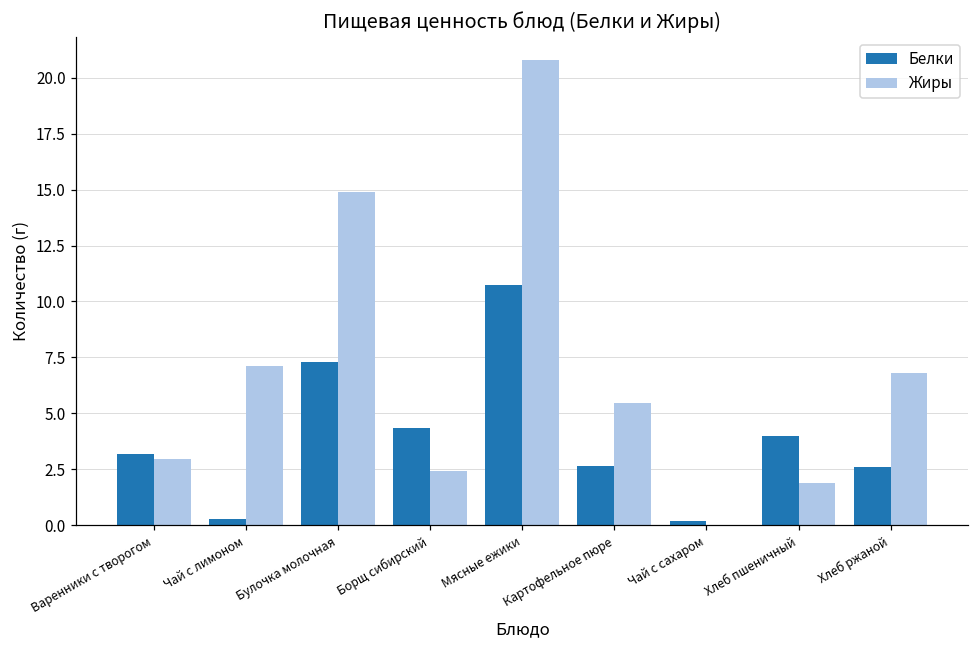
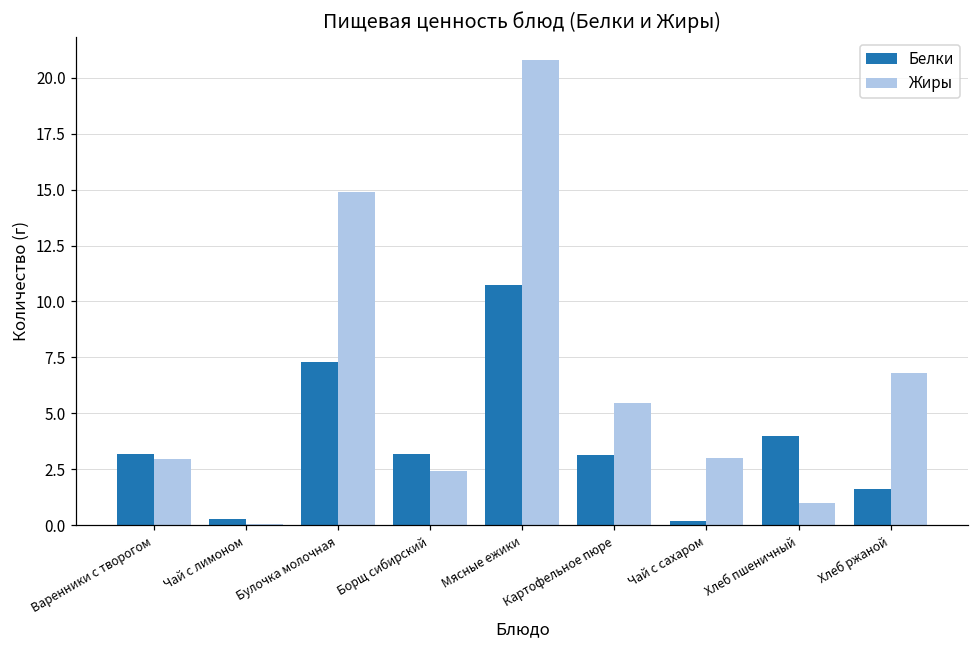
  {
    "Белки": {
      "Варенники с творогом": 3.2,
      "Чай с лимоном": 0.3,
      "Булочка молочная": 7.3,
-     "Борщ сибирский": 4.3,
+     "Борщ сибирский": 3.2,
      "Мясные ежики": 10.7,
-     "Картофельное пюре": 2.7,
+     "Картофельное пюре": 3.2,
      "Чай с сахаром": 0.2,
      "Хлеб пшеничный": 4.0,
-     "Хлеб ржаной": 2.6
+     "Хлеб ржаной": 1.6
    },
    "Жиры": {
      "Варенники с творогом": 2.9,
-     "Чай с лимоном": 7.1,
+     "Чай с лимоном": 0.0,
      "Булочка молочная": 14.9,
      "Борщ сибирский": 2.4,
      "Мясные ежики": 20.8,
      "Картофельное пюре": 5.5,
-     "Чай с сахаром": 0.0,
-     "Хлеб пшеничный": 1.9,
+     "Чай с сахаром": 3.0,
+     "Хлеб пшеничный": 1.0,
      "Хлеб ржаной": 6.8
    }
  }
